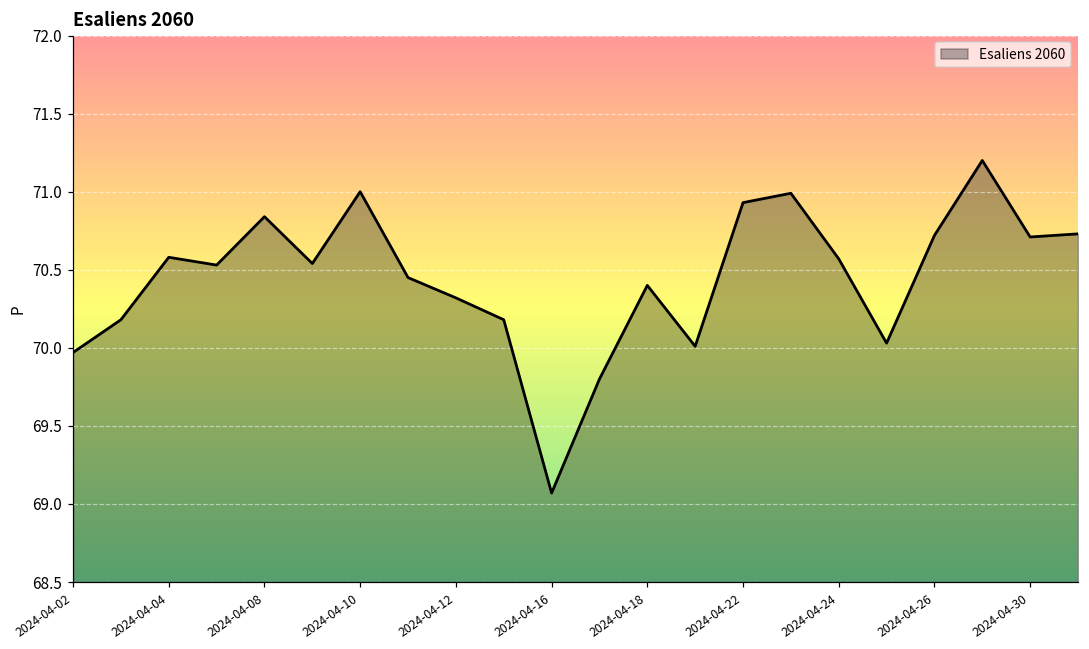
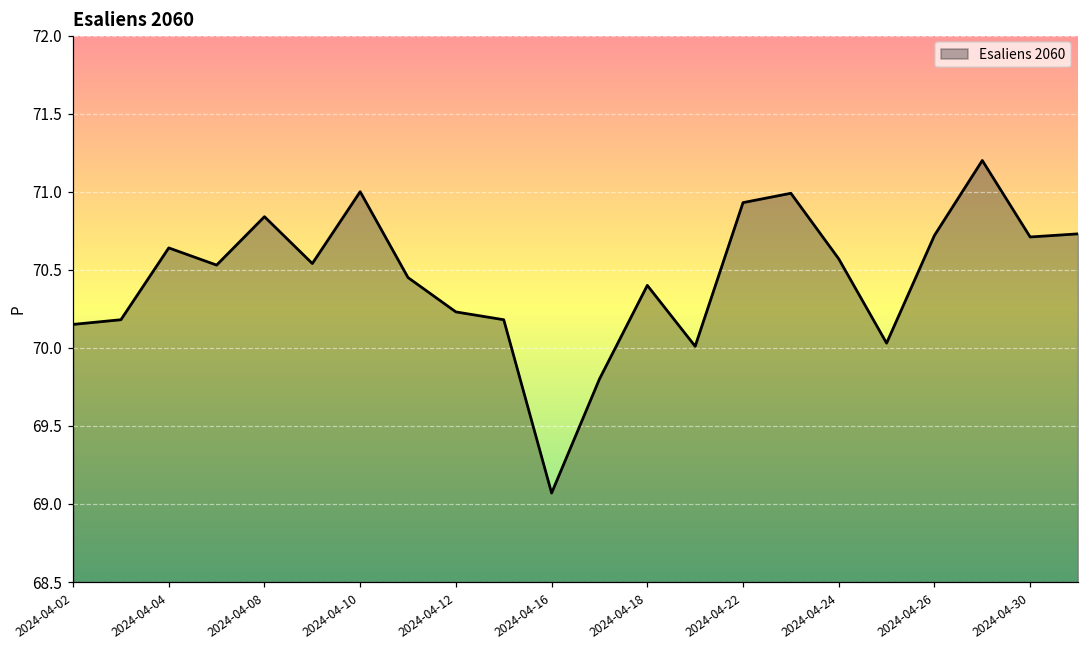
  {
-   "2024-04-02": 69.97,
-   "2024-04-04": 70.58,
+   "2024-04-02": 70.15,
+   "2024-04-04": 70.64,
    "2024-04-08": 70.84,
    "2024-04-10": 71.00,
-   "2024-04-12": 70.32,
+   "2024-04-12": 70.23,
    "2024-04-16": 69.07,
    "2024-04-18": 70.40,
    "2024-04-22": 70.93,
    "2024-04-24": 70.57,
    "2024-04-26": 70.72,
    "2024-04-30": 70.71
  }
